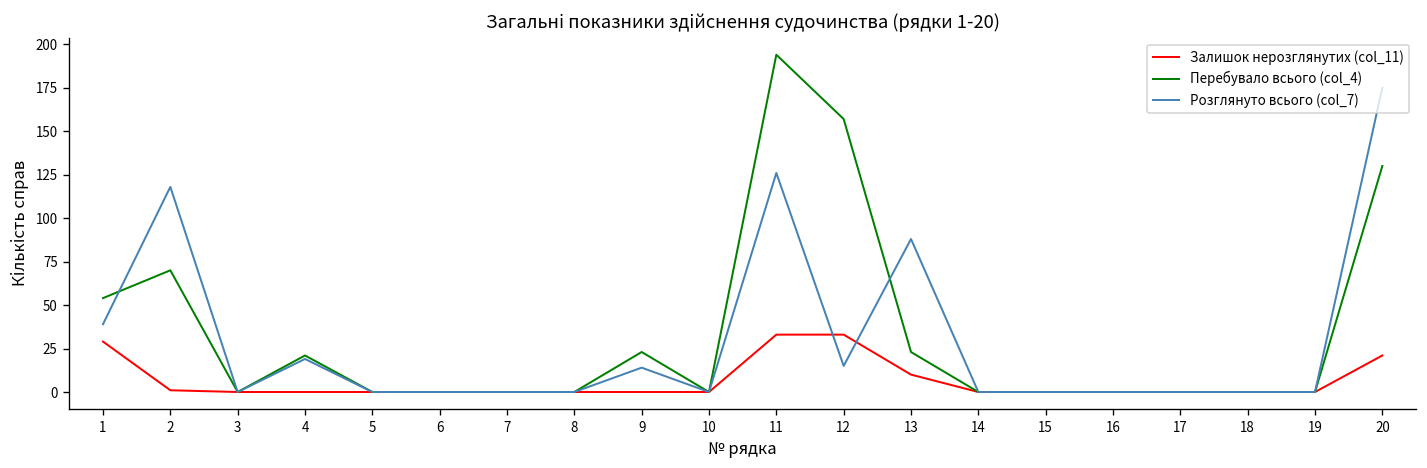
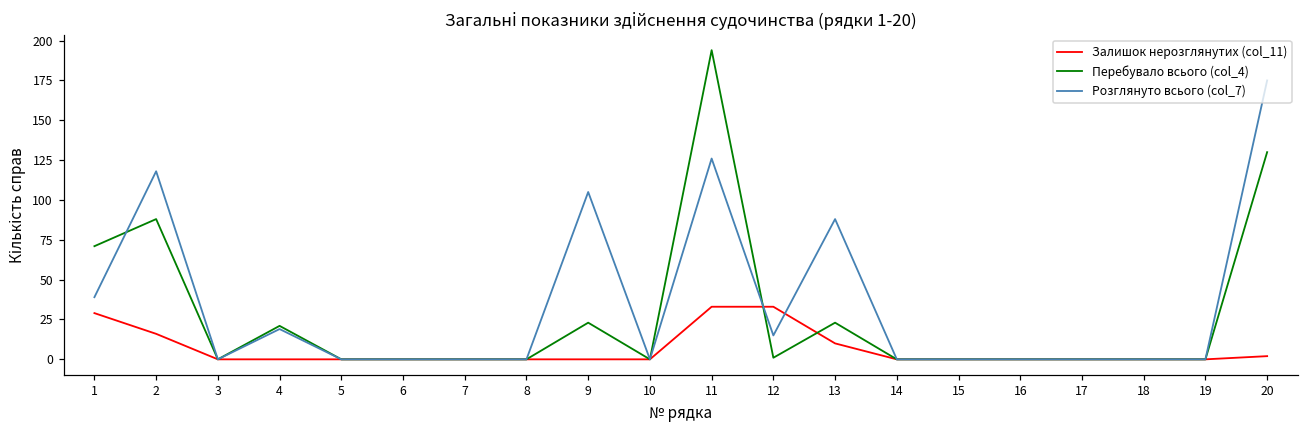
  {
    "Залишок нерозглянутих (col_11)": {
      "1": 29,
-     "2": 1,
+     "2": 16,
      "4": 0,
      "9": 0,
      "11": 33,
      "12": 33,
      "13": 10,
-     "20": 21
+     "20": 2
    },
    "Перебувало всього (col_4)": {
-     "1": 54,
-     "2": 70,
+     "1": 71,
+     "2": 88,
      "4": 21,
      "9": 23,
      "11": 194,
-     "12": 157,
+     "12": 1,
      "13": 23,
      "20": 130
    },
    "Розглянуто всього (col_7)": {
      "1": 39,
      "2": 118,
      "4": 19,
-     "9": 14,
+     "9": 105,
      "11": 126,
      "12": 15,
      "13": 88
    }
  }
